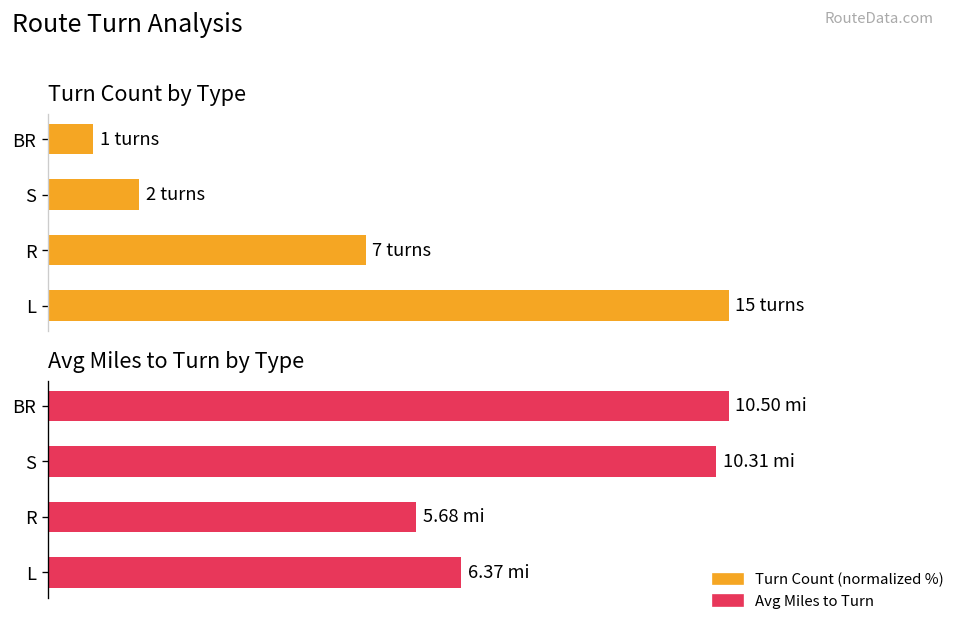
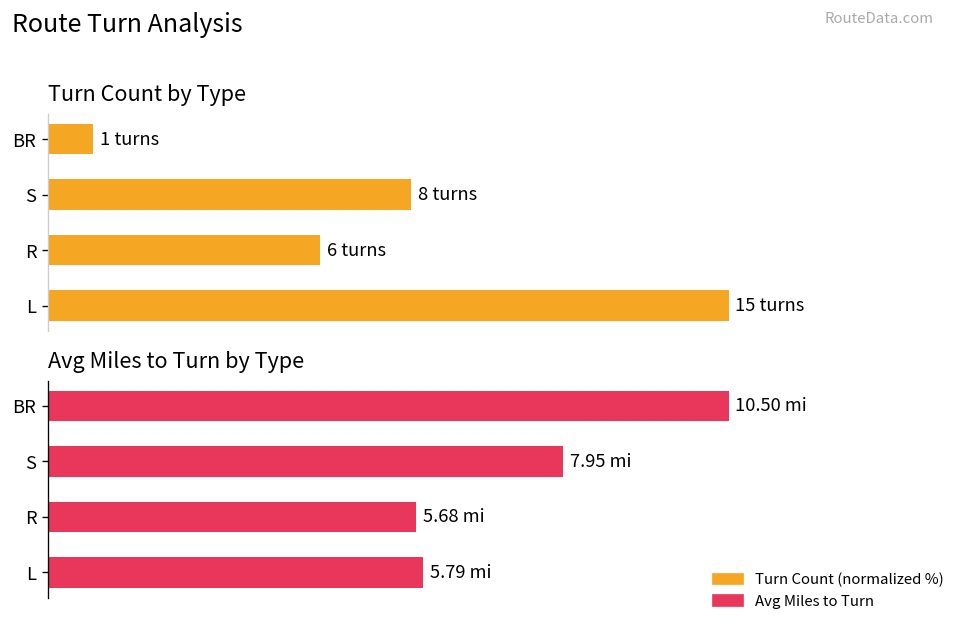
  {
    "Turn Count by Type": {
-     "S": 2,
-     "R": 7
+     "S": 8,
+     "R": 6
    },
    "Avg Miles to Turn by Type": {
-     "S": 10.31,
-     "L": 6.37
+     "S": 7.95,
+     "L": 5.79
    }
  }
